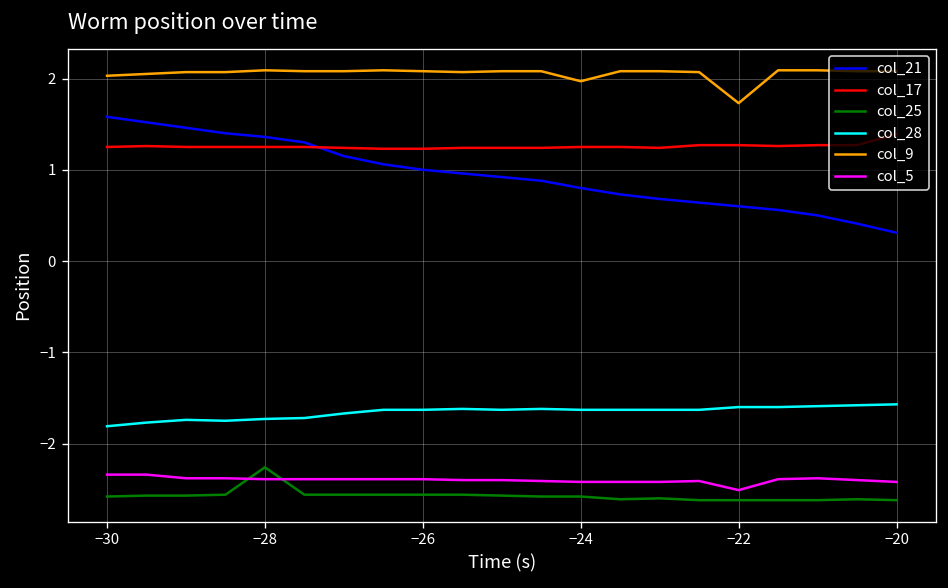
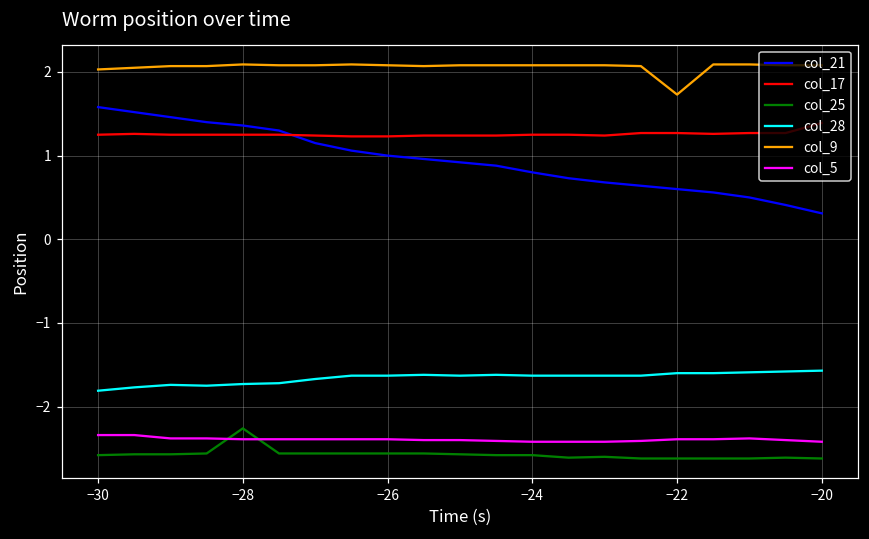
  {
    "col_21": {
      "−30": 1.6,
      "−28": 1.4,
      "−26": 1.0,
      "−24": 0.8,
      "−22": 0.6,
      "−20": 0.3
    },
    "col_17": {
      "−30": 1.3,
      "−28": 1.3,
      "−26": 1.2,
      "−24": 1.3,
      "−22": 1.3
    },
    "col_25": {
      "−30": -2.6,
      "−28": -2.3,
      "−26": -2.6,
      "−24": -2.6,
      "−22": -2.6,
      "−20": -2.6
    },
    "col_28": {
      "−30": -1.8,
      "−28": -1.7,
      "−26": -1.6,
      "−24": -1.6,
      "−22": -1.6,
      "−20": -1.6
    },
    "col_9": {
      "−30": 2.0,
      "−28": 2.1,
      "−26": 2.1,
-     "−24": 2.0,
+     "−24": 2.1,
      "−22": 1.7
    },
    "col_5": {
      "−30": -2.3,
      "−28": -2.4,
      "−26": -2.4,
      "−24": -2.4,
-     "−22": -2.5,
+     "−22": -2.4,
      "−20": -2.4
    }
  }
